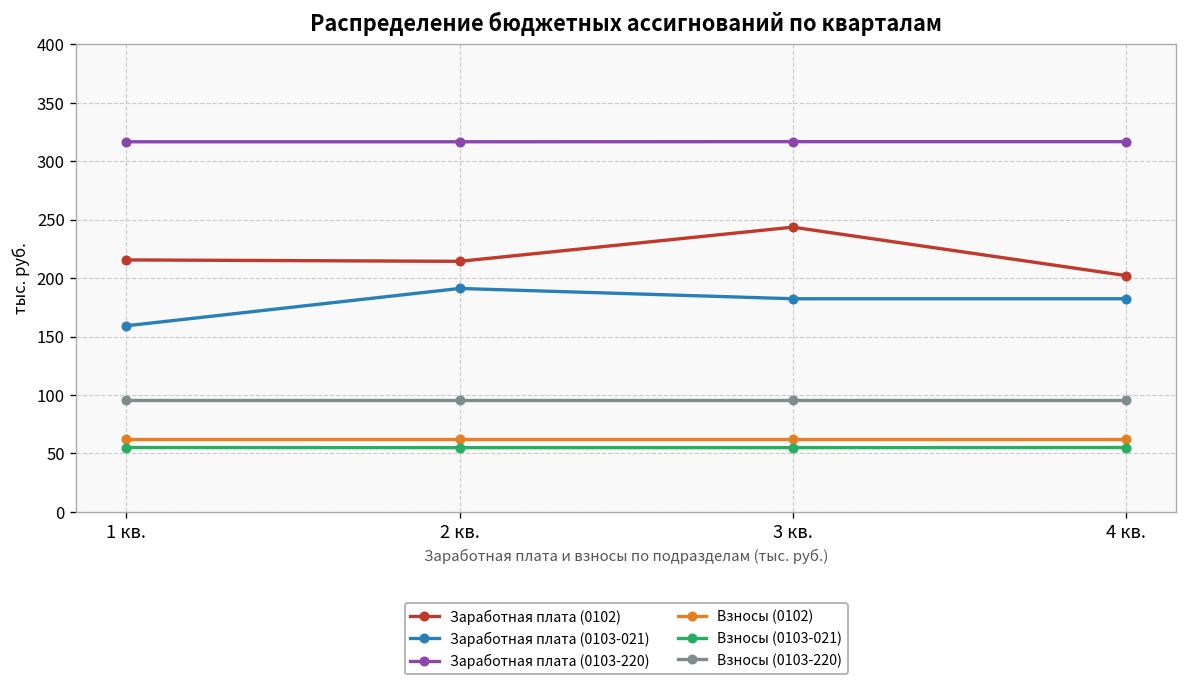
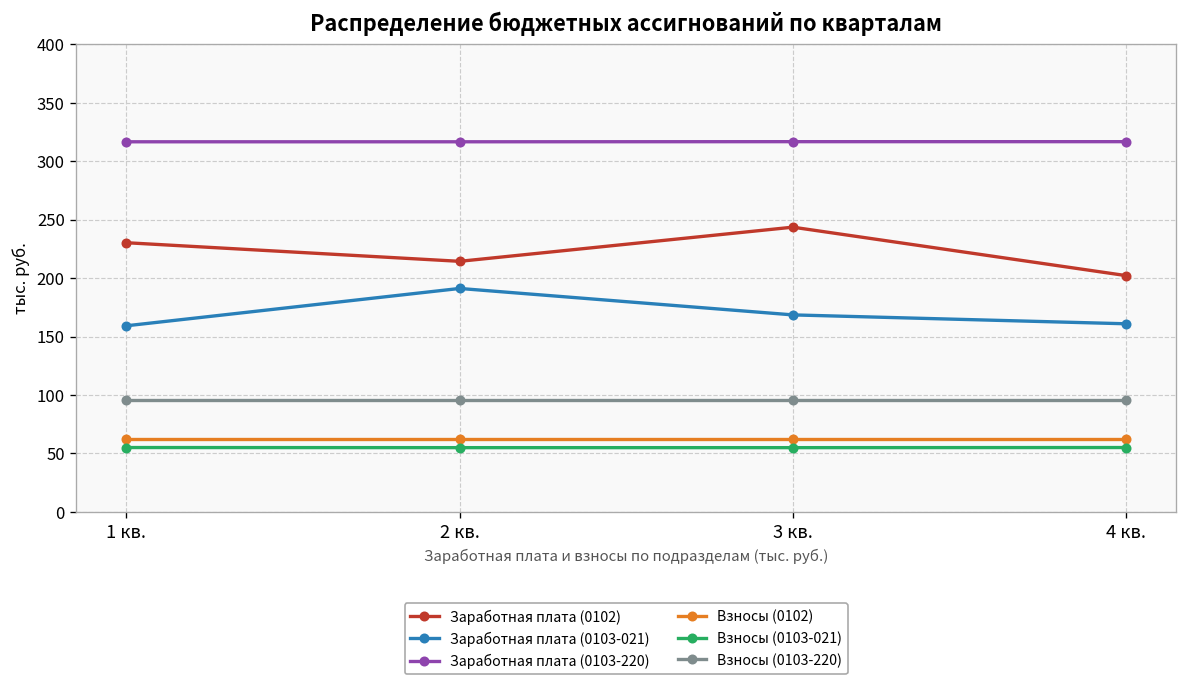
  {
    "Заработная плата (0102)": {
-     "1 кв.": 220,
+     "1 кв.": 230,
      "2 кв.": 210,
      "3 кв.": 240,
      "4 кв.": 200
    },
    "Заработная плата (0103-021)": {
      "1 кв.": 160,
      "2 кв.": 190,
-     "3 кв.": 180,
-     "4 кв.": 180
+     "3 кв.": 170,
+     "4 кв.": 160
    },
    "Заработная плата (0103-220)": {
      "1 кв.": 320,
      "2 кв.": 320,
      "3 кв.": 320,
      "4 кв.": 320
    },
    "Взносы (0102)": {
      "1 кв.": 60,
      "2 кв.": 60,
      "3 кв.": 60,
      "4 кв.": 60
    },
    "Взносы (0103-021)": {
      "1 кв.": 60,
      "2 кв.": 60,
      "3 кв.": 60,
      "4 кв.": 60
    },
    "Взносы (0103-220)": {
      "1 кв.": 100,
      "2 кв.": 100,
      "3 кв.": 100,
      "4 кв.": 100
    }
  }
